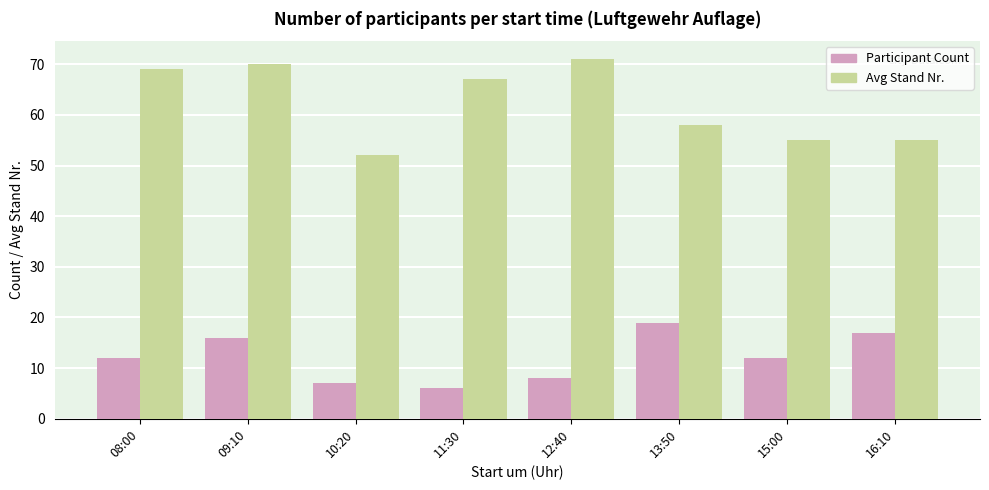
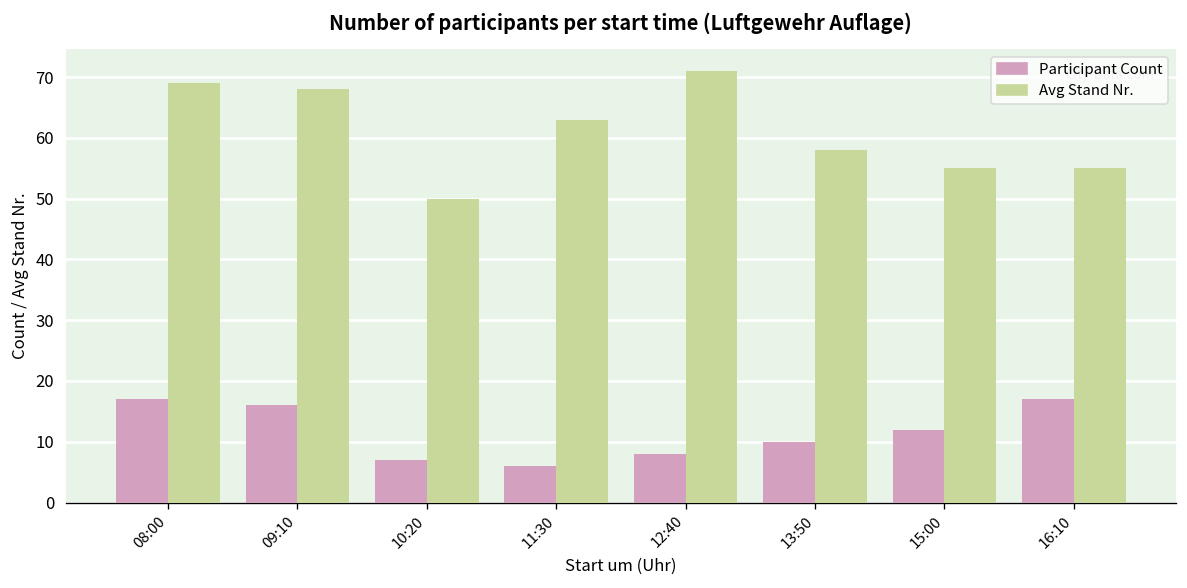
  {
    "Participant Count": {
-     "08:00": 12,
+     "08:00": 17,
      "09:10": 16,
      "10:20": 7,
      "11:30": 6,
      "12:40": 8,
-     "13:50": 19,
+     "13:50": 10,
      "15:00": 12,
      "16:10": 17
    },
    "Avg Stand Nr.": {
      "08:00": 69,
-     "09:10": 70,
-     "10:20": 52,
-     "11:30": 67,
+     "09:10": 68,
+     "10:20": 50,
+     "11:30": 63,
      "12:40": 71,
      "13:50": 58,
      "15:00": 55,
      "16:10": 55
    }
  }
